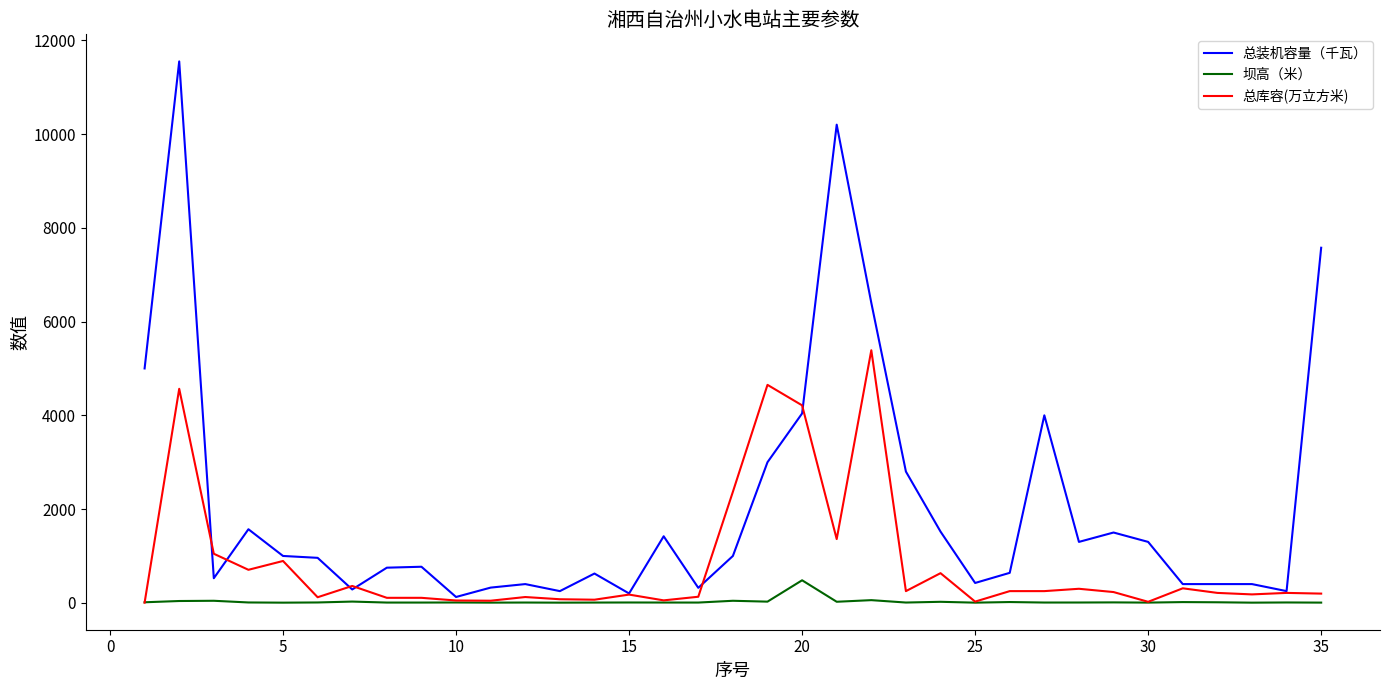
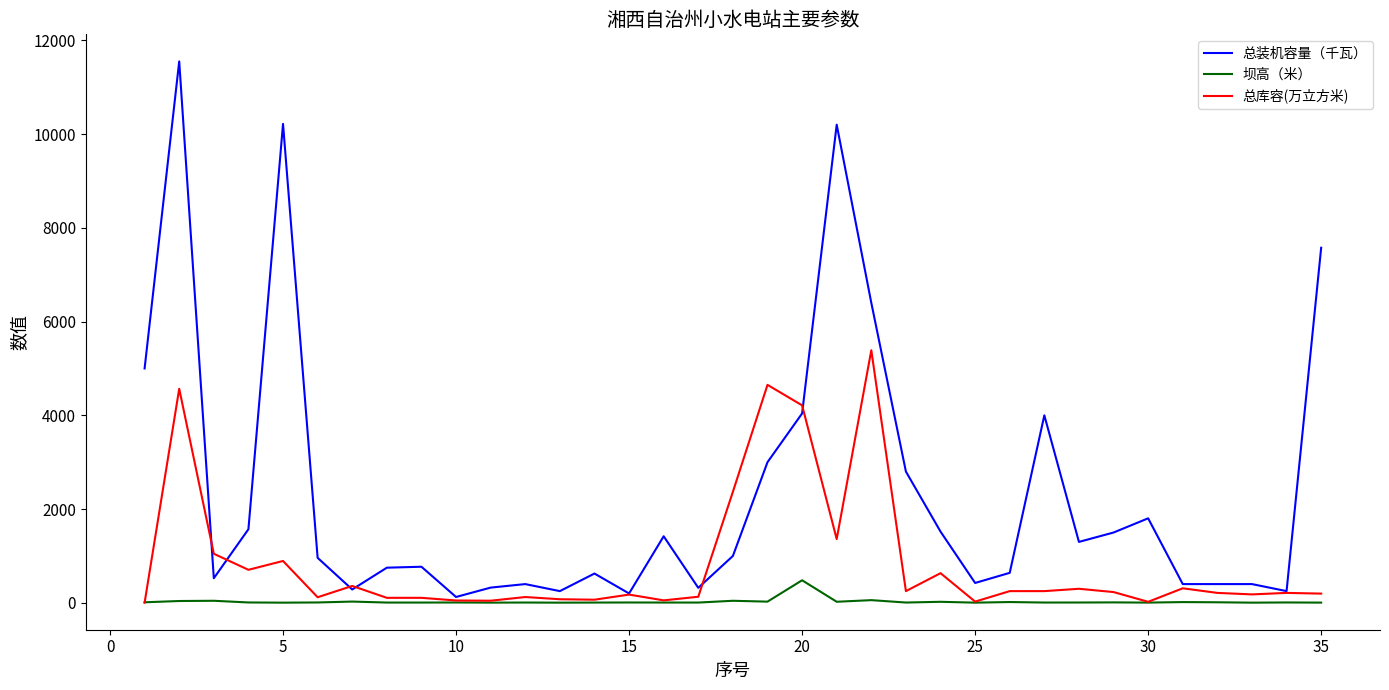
  {
    "总装机容量（千瓦）": {
-     "5": 1000,
+     "5": 10200,
      "10": 100,
      "20": 4000,
      "25": 400,
-     "30": 1300,
+     "30": 1800,
      "35": 7600
    },
    "坝高（米）": {
      "5": 0,
      "15": 0,
      "20": 500,
      "35": 0
    },
    "总库容(万立方米)": {
      "5": 900,
      "20": 4200,
      "35": 200
    }
  }
